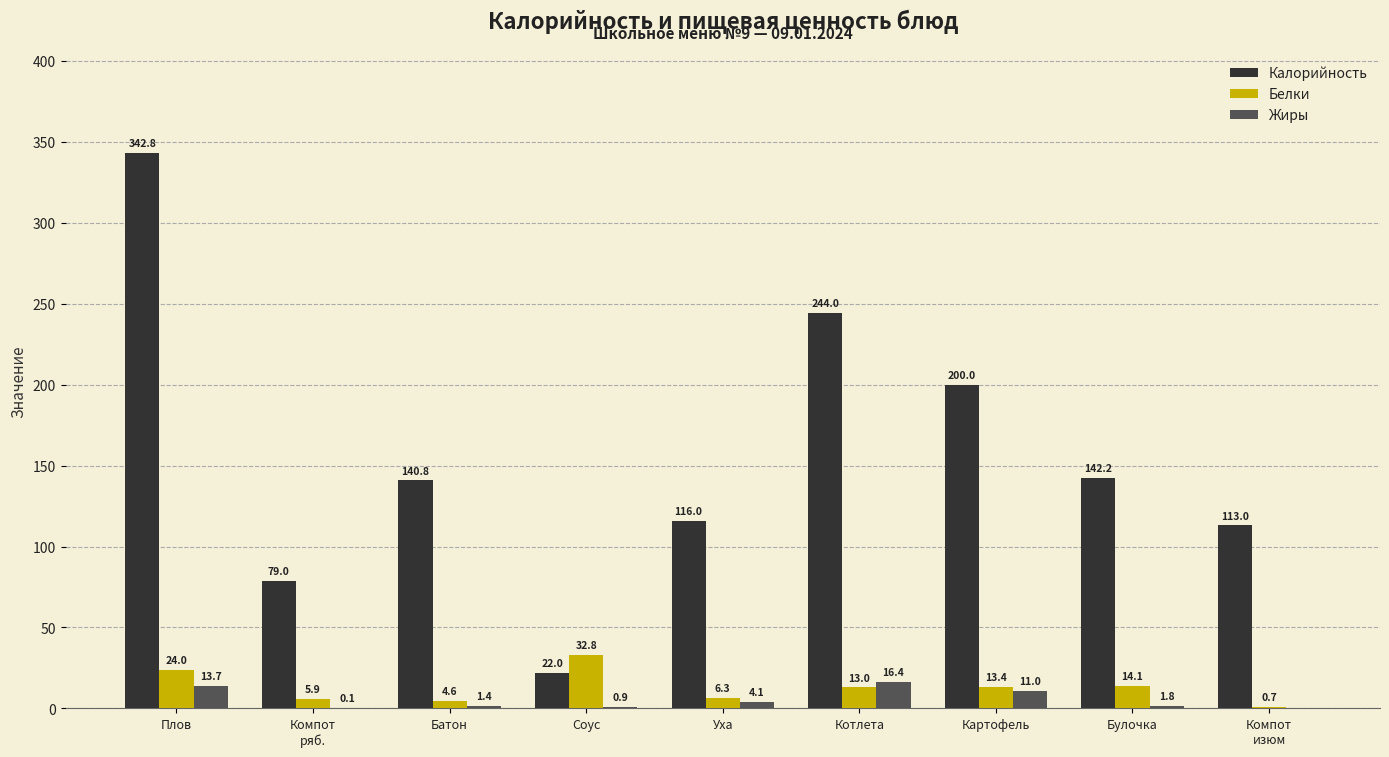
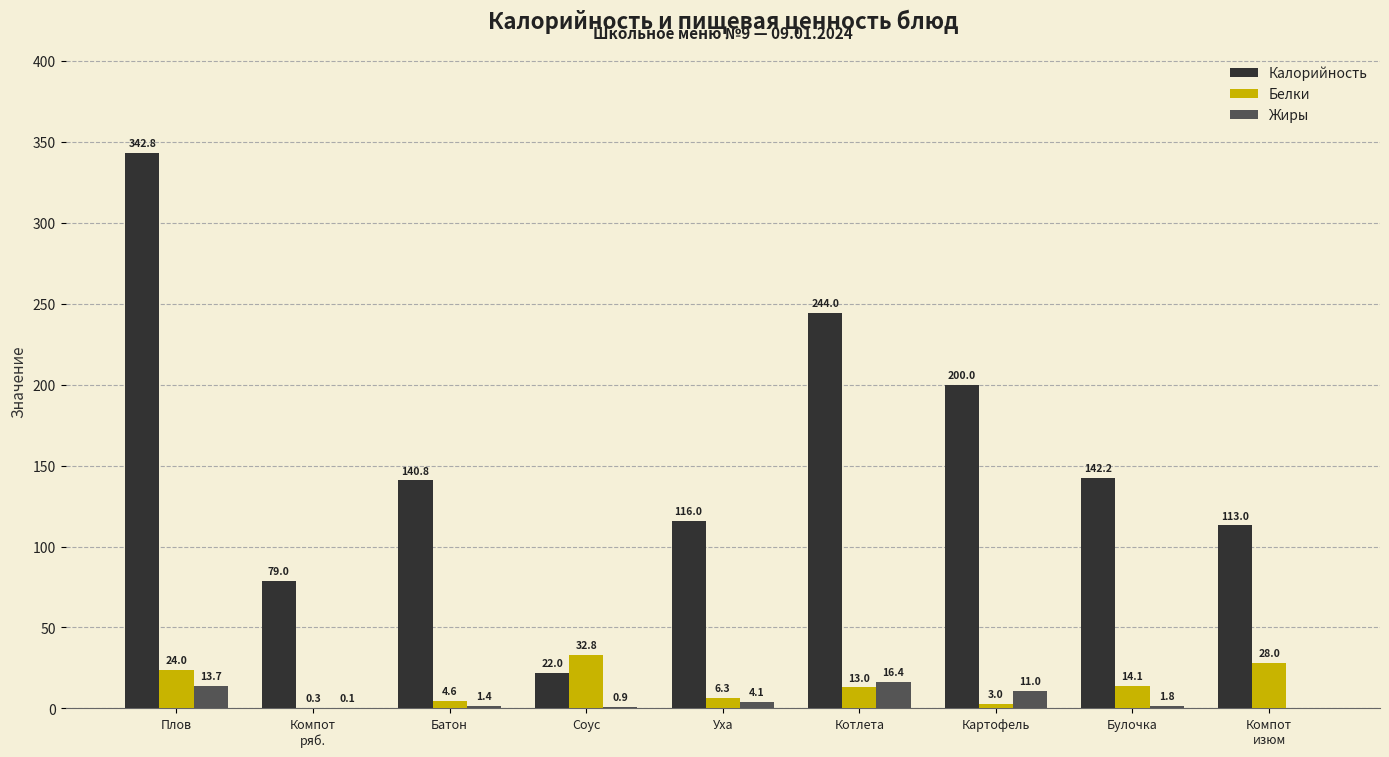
  {
    "Белки": {
      "Плов": 24.0,
-     "Компот ряб.": 5.9,
+     "Компот ряб.": 0.3,
      "Батон": 4.6,
      "Соус": 32.8,
      "Уха": 6.3,
      "Котлета": 13.0,
-     "Картофель": 13.4,
+     "Картофель": 3.0,
      "Булочка": 14.1,
-     "Компот изюм": 0.7
+     "Компот изюм": 28.0
    }
  }
